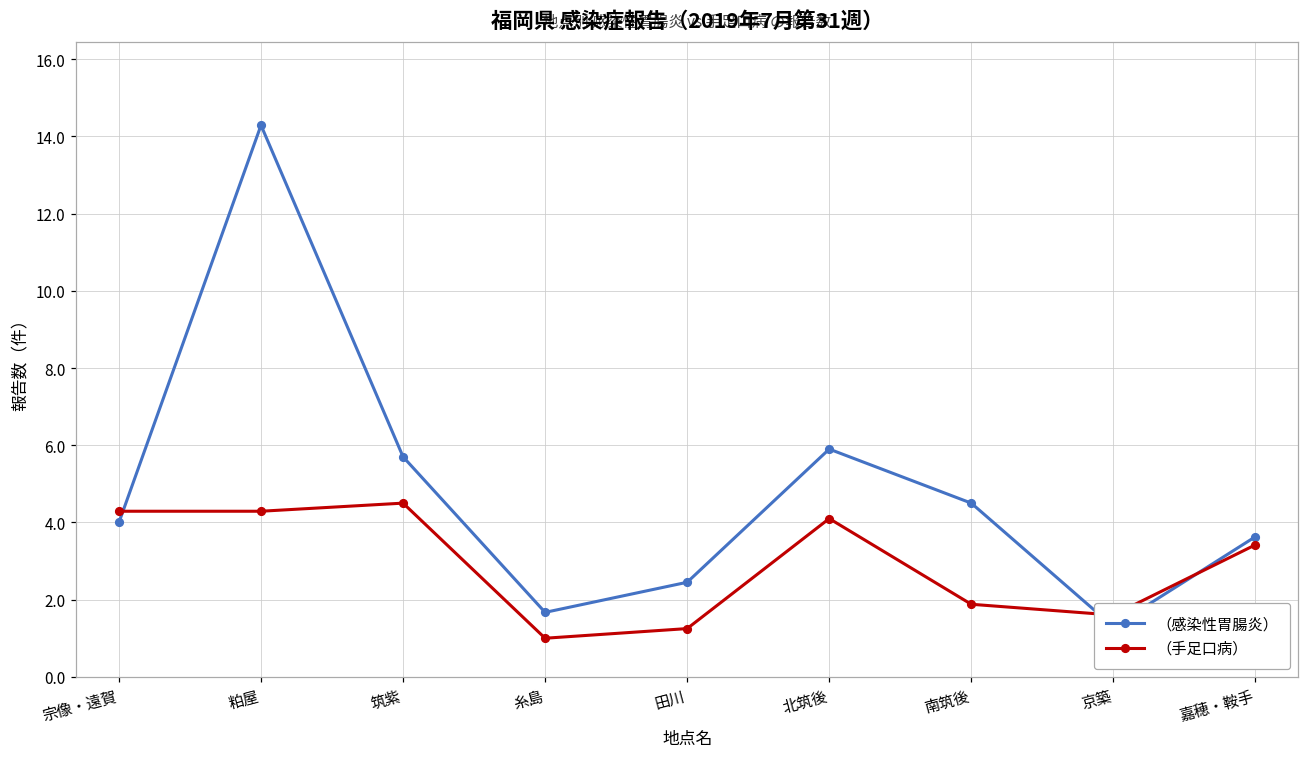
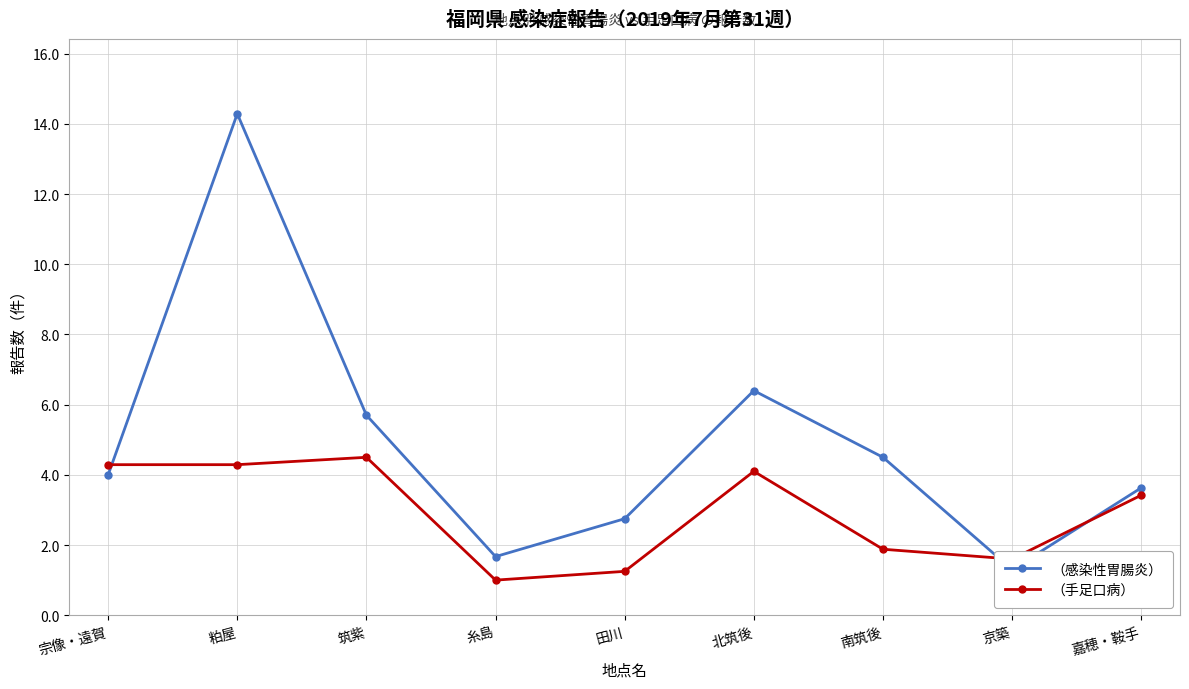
  {
    "（感染性胃腸炎）": {
      "宗像・遠賀": 4.0,
      "粕屋": 14.3,
      "筑紫": 5.7,
      "糸島": 1.7,
-     "田川": 2.5,
-     "北筑後": 5.9,
+     "田川": 2.8,
+     "北筑後": 6.4,
      "南筑後": 4.5,
      "嘉穂・鞍手": 3.6
    },
    "（手足口病）": {
      "宗像・遠賀": 4.3,
      "粕屋": 4.3,
      "筑紫": 4.5,
      "糸島": 1.0,
      "田川": 1.3,
      "北筑後": 4.1,
      "南筑後": 1.9,
      "嘉穂・鞍手": 3.4
    }
  }
